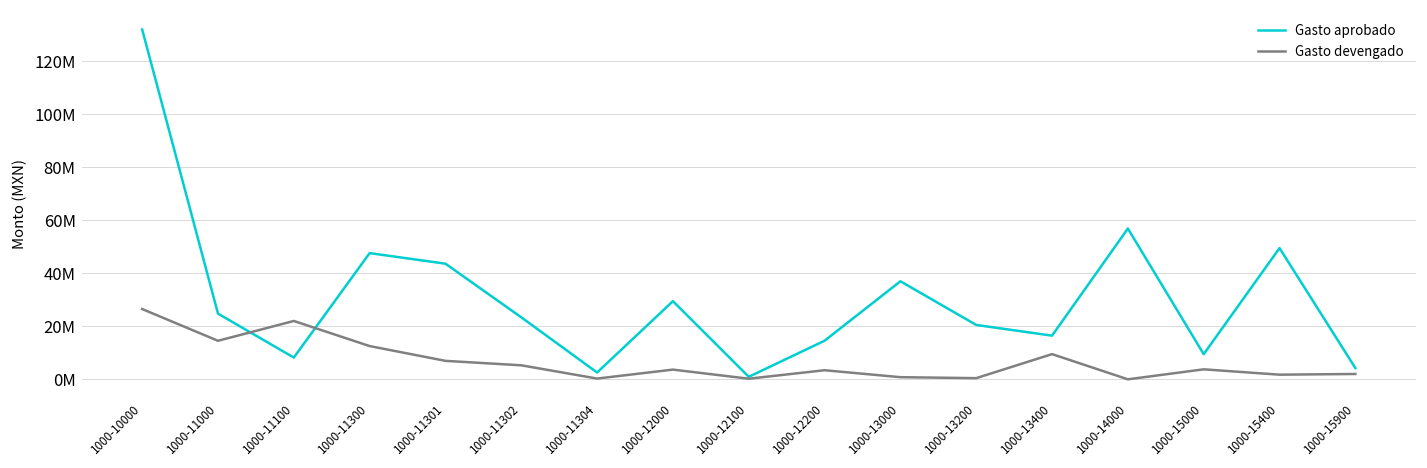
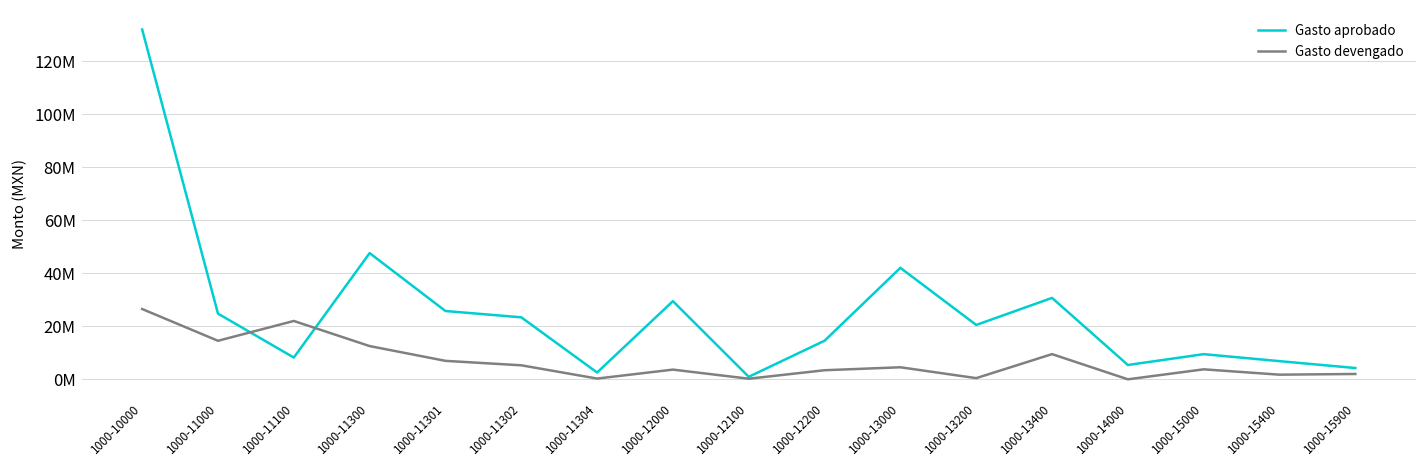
  {
    "Gasto aprobado": {
      "1000-10000": 132000000,
      "1000-11000": 25000000,
      "1000-11100": 8000000,
      "1000-11300": 48000000,
-     "1000-11301": 44000000,
+     "1000-11301": 26000000,
      "1000-11302": 23000000,
      "1000-11304": 3000000,
      "1000-12000": 29000000,
      "1000-12200": 15000000,
-     "1000-13000": 37000000,
+     "1000-13000": 42000000,
      "1000-13200": 21000000,
-     "1000-13400": 16000000,
-     "1000-14000": 57000000,
+     "1000-13400": 31000000,
+     "1000-14000": 5000000,
      "1000-15000": 9000000,
-     "1000-15400": 49000000,
+     "1000-15400": 7000000,
      "1000-15900": 4000000
    },
    "Gasto devengado": {
      "1000-10000": 27000000,
      "1000-11000": 15000000,
      "1000-11100": 22000000,
      "1000-11300": 13000000,
      "1000-11301": 7000000,
      "1000-11302": 5000000,
      "1000-11304": 0,
      "1000-12000": 4000000,
      "1000-12200": 3000000,
-     "1000-13000": 1000000,
+     "1000-13000": 5000000,
      "1000-13200": 0,
      "1000-13400": 10000000,
      "1000-14000": 0,
      "1000-15000": 4000000,
      "1000-15400": 2000000,
      "1000-15900": 2000000
    }
  }
